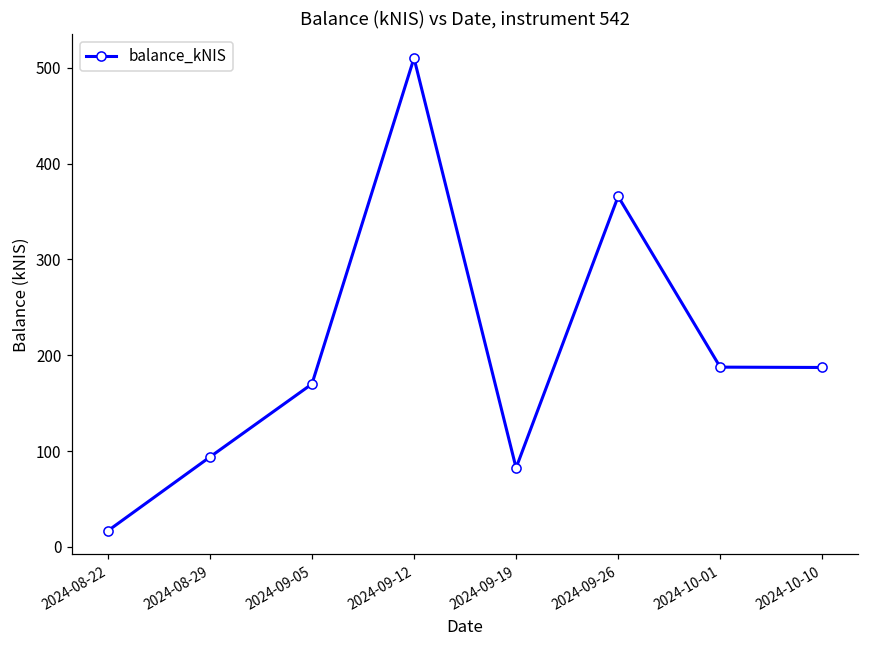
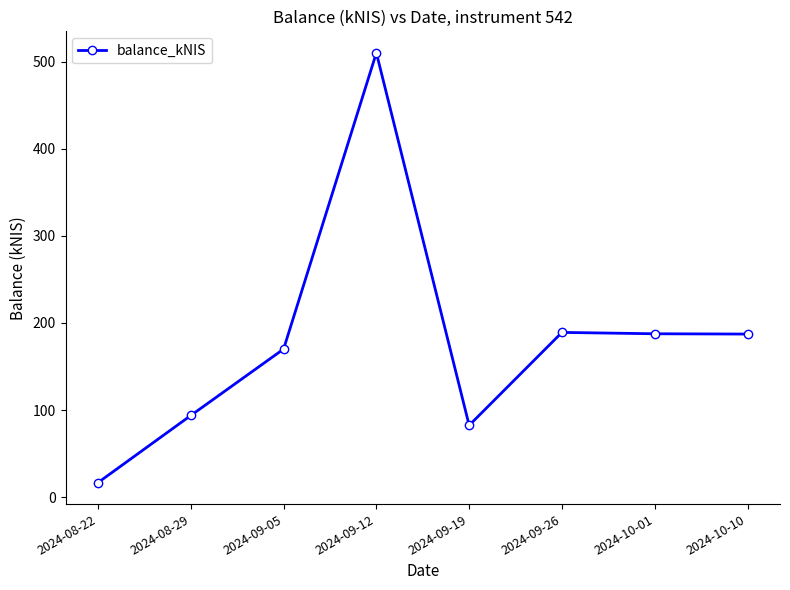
  {
    "2024-08-22": 20,
    "2024-08-29": 90,
    "2024-09-05": 170,
    "2024-09-12": 510,
    "2024-09-19": 80,
-   "2024-09-26": 370,
+   "2024-09-26": 190,
    "2024-10-01": 190,
    "2024-10-10": 190
  }
